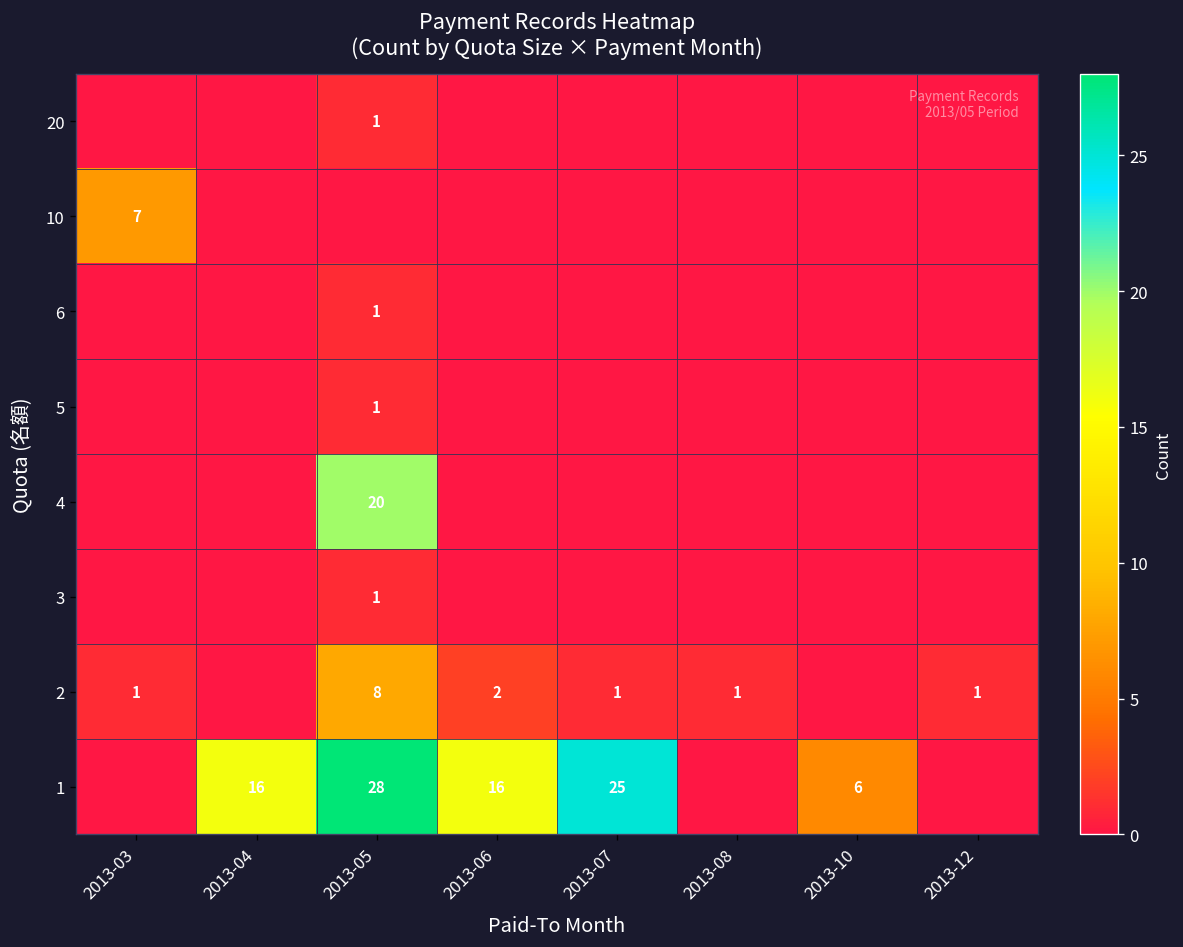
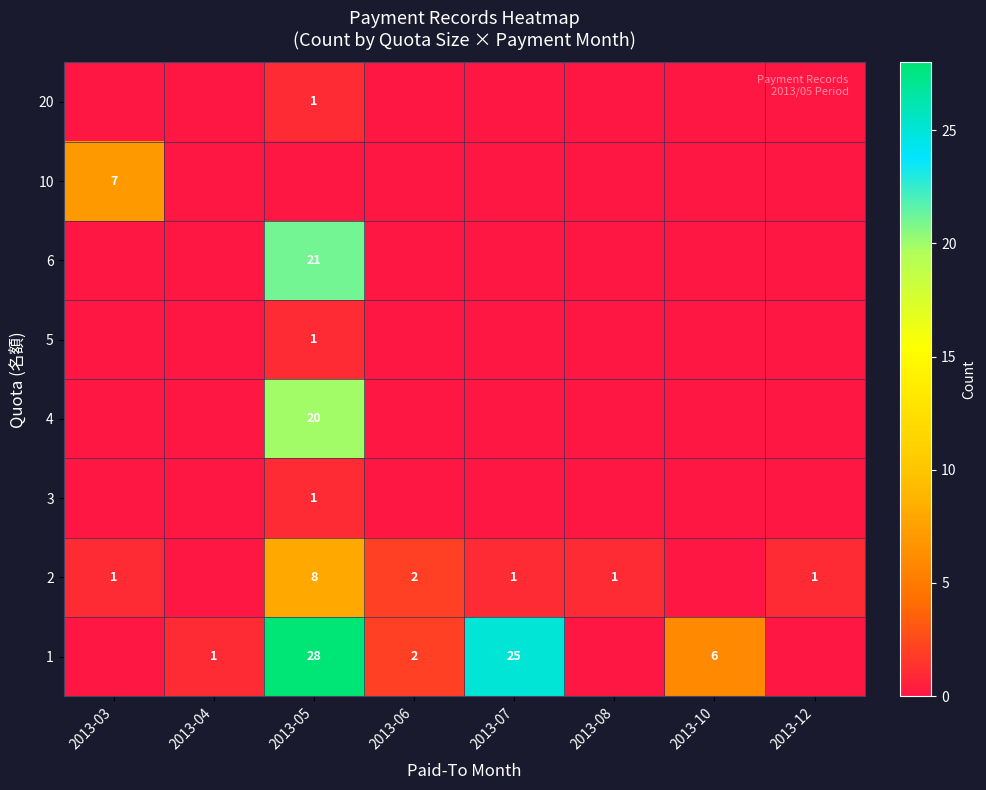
  {
    "20": {
      "2013-05": 1
    },
    "10": {
      "2013-03": 7
    },
    "6": {
-     "2013-05": 1
+     "2013-05": 21
    },
    "5": {
      "2013-05": 1
    },
    "4": {
      "2013-05": 20
    },
    "3": {
      "2013-05": 1
    },
    "2": {
      "2013-03": 1,
      "2013-05": 8,
      "2013-06": 2,
      "2013-07": 1,
      "2013-08": 1,
      "2013-12": 1
    },
    "1": {
-     "2013-04": 16,
+     "2013-04": 1,
      "2013-05": 28,
-     "2013-06": 16,
+     "2013-06": 2,
      "2013-07": 25,
      "2013-10": 6
    }
  }
